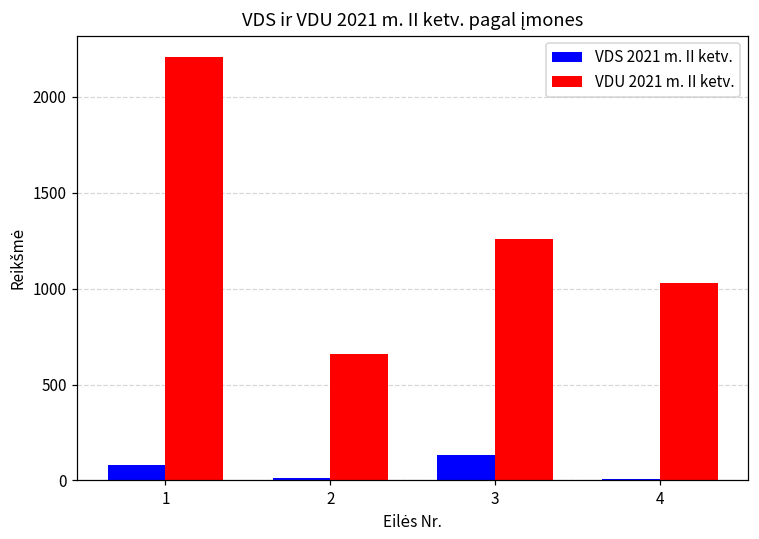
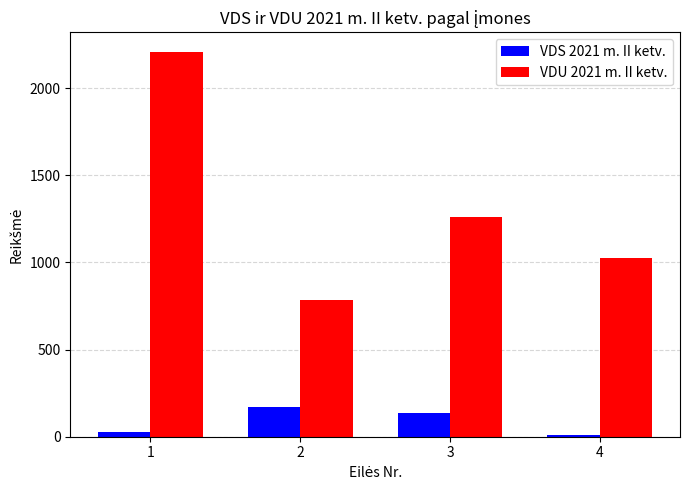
  {
    "VDS 2021 m. II ketv.": {
-     "1": 80,
-     "2": 10,
+     "1": 30,
+     "2": 170,
      "3": 130
    },
    "VDU 2021 m. II ketv.": {
      "1": 2210,
-     "2": 660,
+     "2": 790,
      "3": 1260,
      "4": 1030
    }
  }
